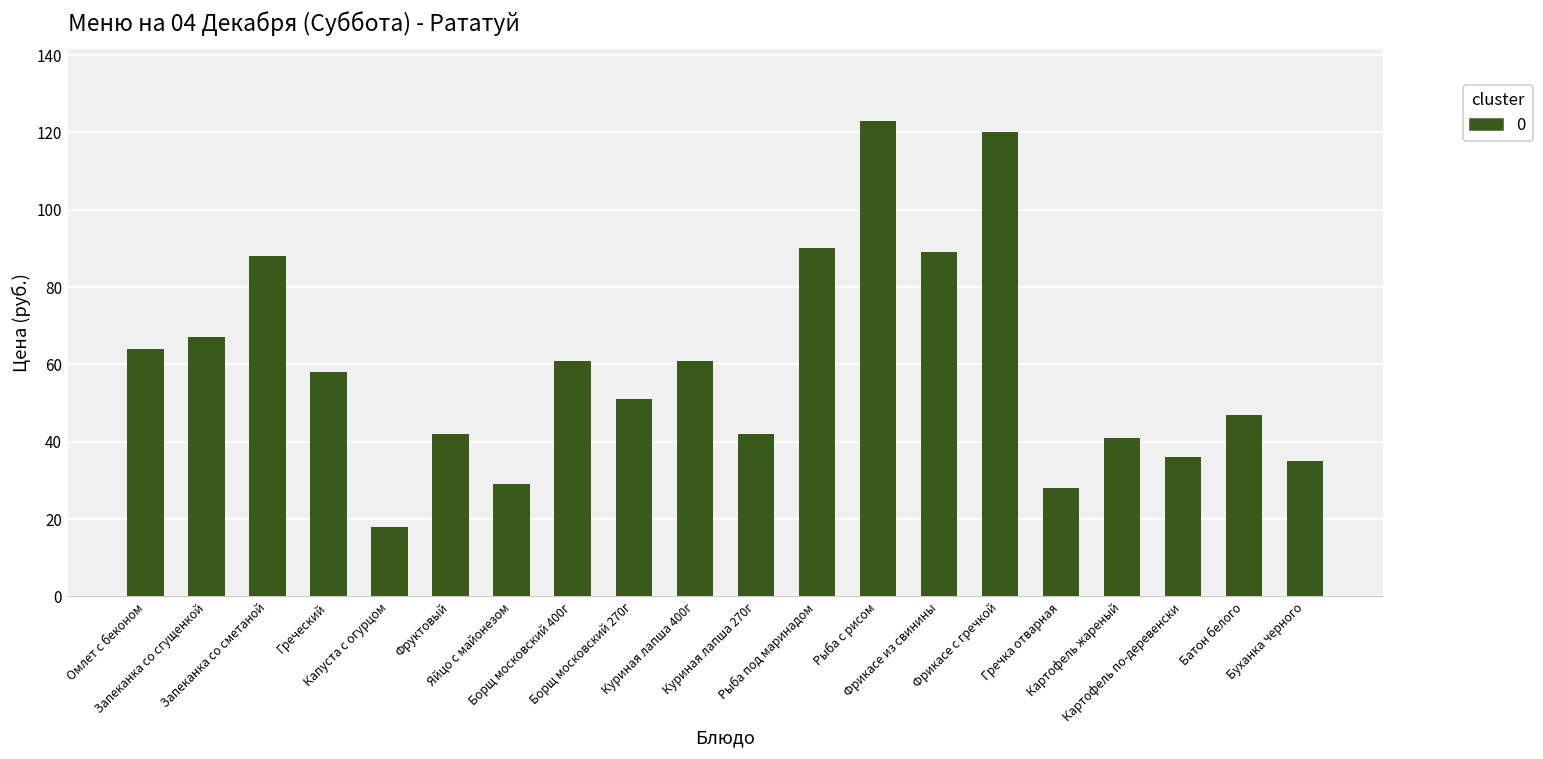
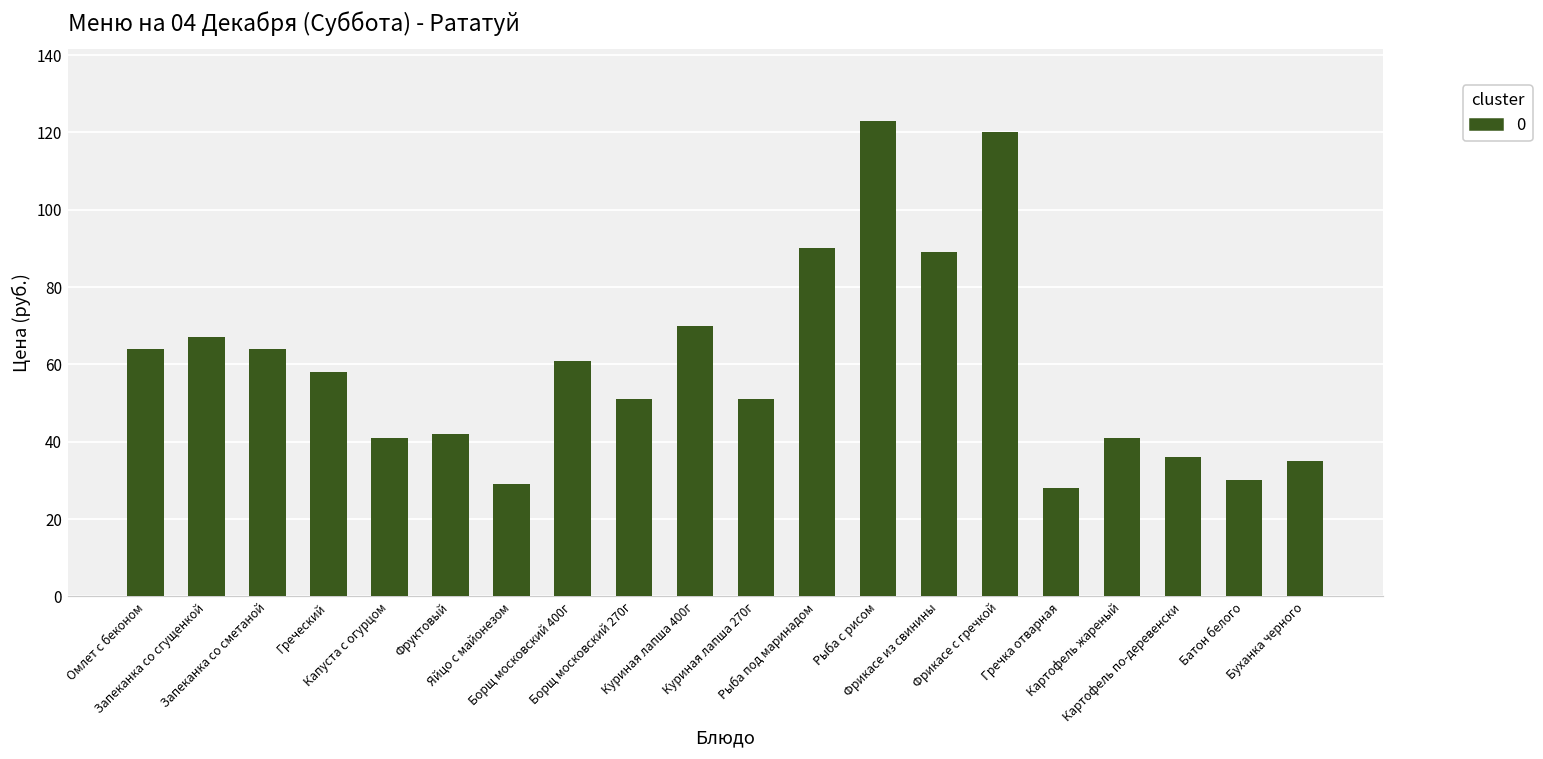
  {
    "Омлет с беконом": 64,
    "Запеканка со сгущенкой": 67,
-   "Запеканка со сметаной": 88,
+   "Запеканка со сметаной": 64,
    "Греческий": 58,
-   "Капуста с огурцом": 18,
+   "Капуста с огурцом": 41,
    "Фруктовый": 42,
    "Яйцо с майонезом": 29,
    "Борщ московский 400г": 61,
    "Борщ московский 270г": 51,
-   "Куриная лапша 400г": 61,
-   "Куриная лапша 270г": 42,
+   "Куриная лапша 400г": 70,
+   "Куриная лапша 270г": 51,
    "Рыба под маринадом": 90,
    "Рыба с рисом": 123,
    "Фрикасе из свинины": 89,
    "Фрикасе с гречкой": 120,
    "Гречка отварная": 28,
    "Картофель жареный": 41,
    "Картофель по-деревенски": 36,
-   "Батон белого": 47,
+   "Батон белого": 30,
    "Буханка черного": 35
  }
